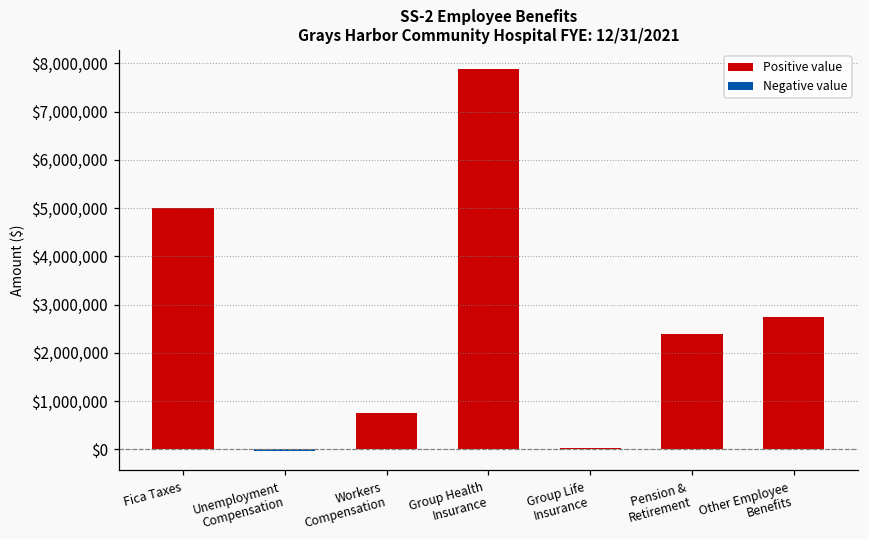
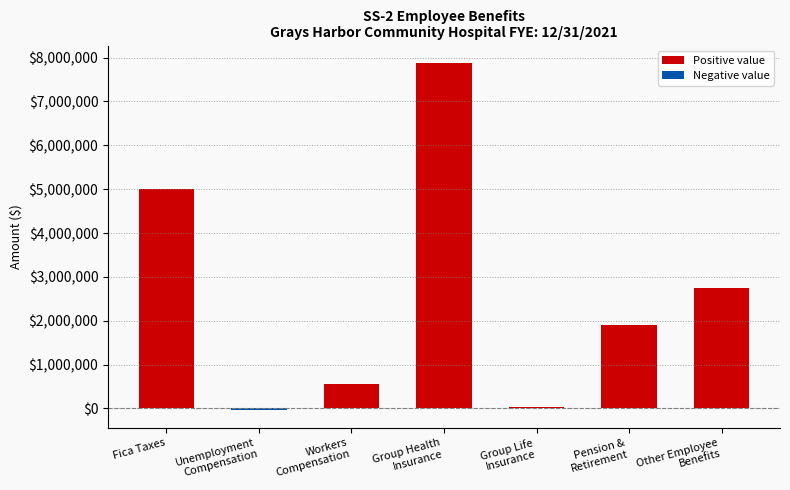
  {
    "Fica Taxes": "$5,000,000",
-   "Workers Compensation": "$700,000",
+   "Workers Compensation": "$600,000",
    "Group Health Insurance": "$7,900,000",
-   "Pension & Retirement": "$2,400,000",
+   "Pension & Retirement": "$1,900,000",
    "Other Employee Benefits": "$2,800,000"
  }
